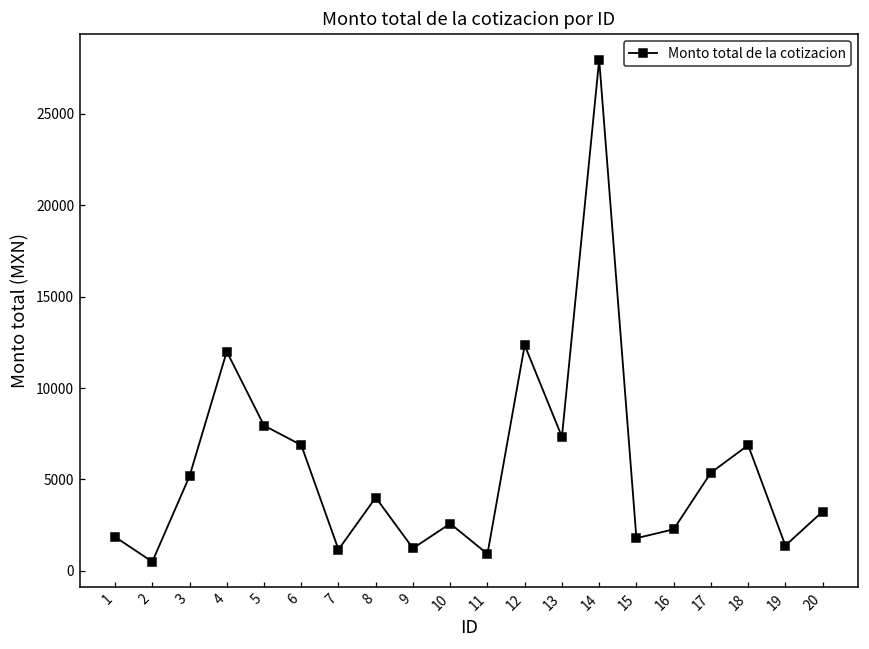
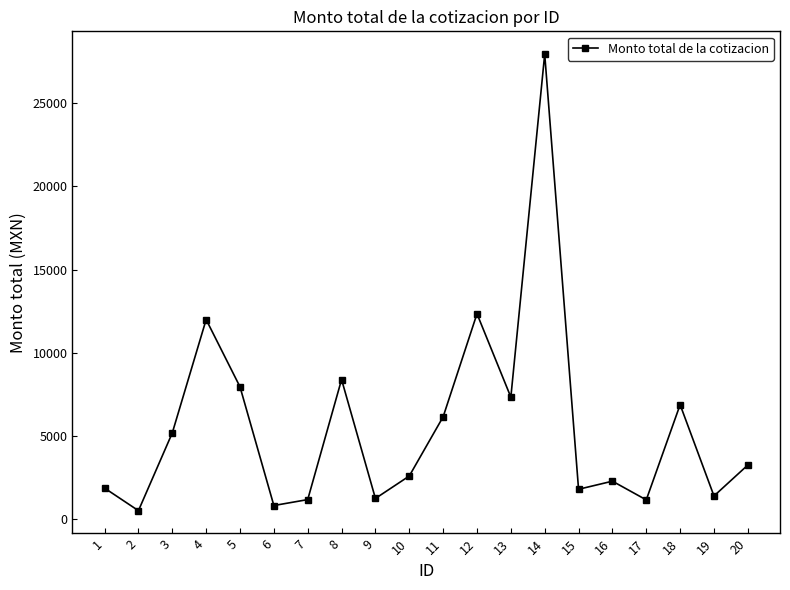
  {
    "1": 1900,
    "2": 500,
    "3": 5200,
    "4": 12000,
    "5": 8000,
-   "6": 6900,
+   "6": 800,
    "7": 1200,
-   "8": 4000,
+   "8": 8400,
    "9": 1200,
    "10": 2600,
-   "11": 900,
+   "11": 6100,
    "12": 12300,
    "13": 7300,
    "14": 28000,
    "15": 1800,
    "16": 2300,
-   "17": 5400,
+   "17": 1200,
    "18": 6900,
    "19": 1400,
    "20": 3200
  }
